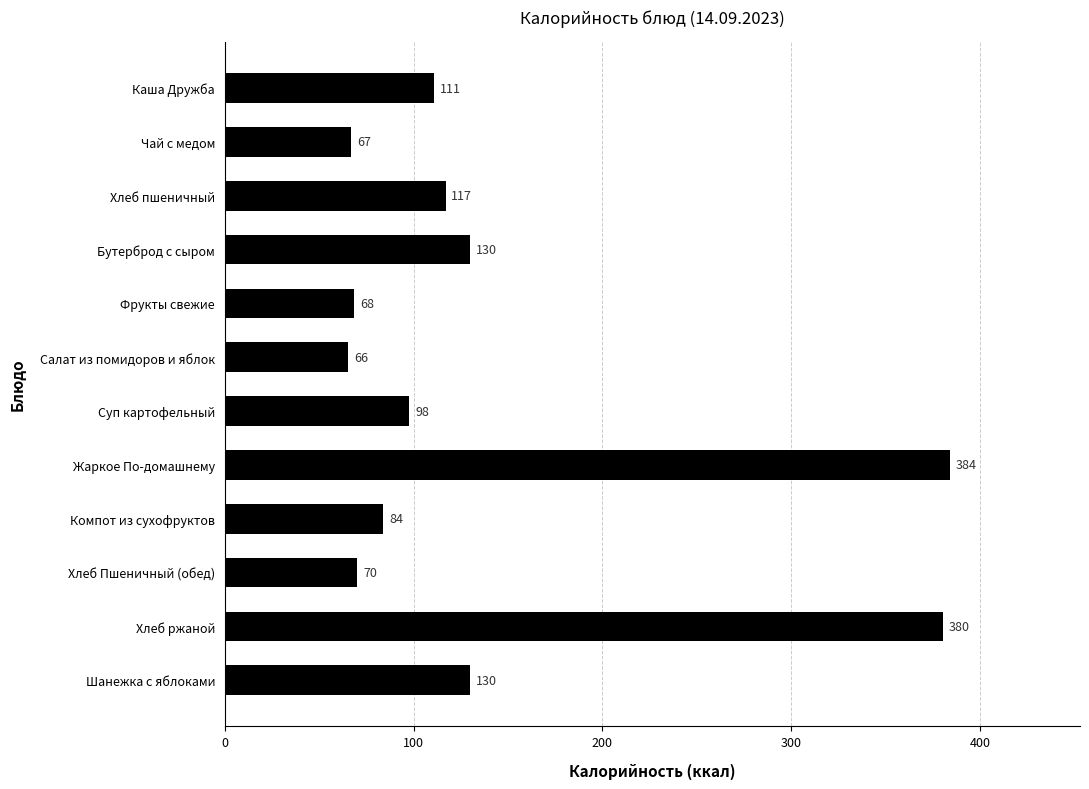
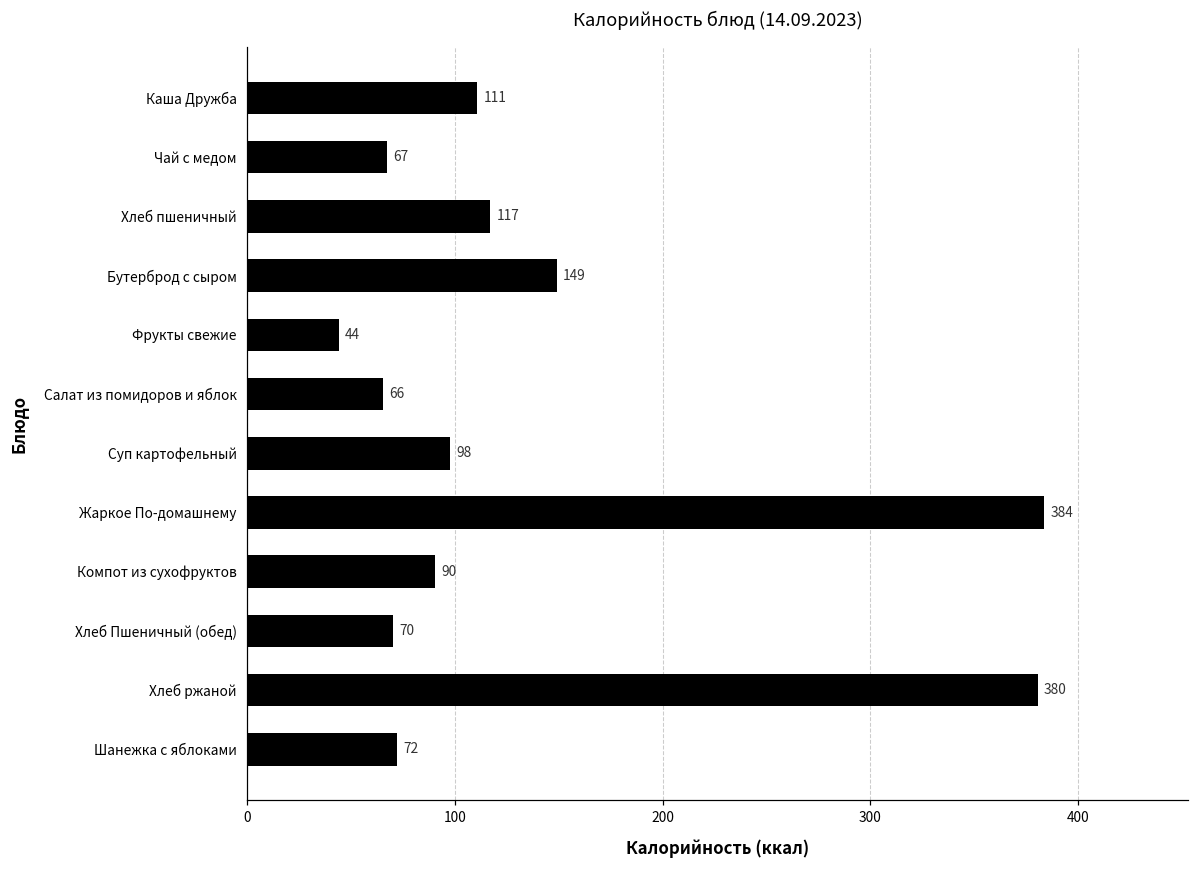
  {
    "Каша Дружба": 111,
    "Чай с медом": 67,
    "Хлеб пшеничный": 117,
-   "Бутерброд с сыром": 130,
-   "Фрукты свежие": 68,
+   "Бутерброд с сыром": 149,
+   "Фрукты свежие": 44,
    "Салат из помидоров и яблок": 66,
    "Суп картофельный": 98,
    "Жаркое По-домашнему": 384,
-   "Компот из сухофруктов": 84,
+   "Компот из сухофруктов": 90,
    "Хлеб Пшеничный (обед)": 70,
    "Хлеб ржаной": 380,
-   "Шанежка с яблоками": 130
+   "Шанежка с яблоками": 72
  }
